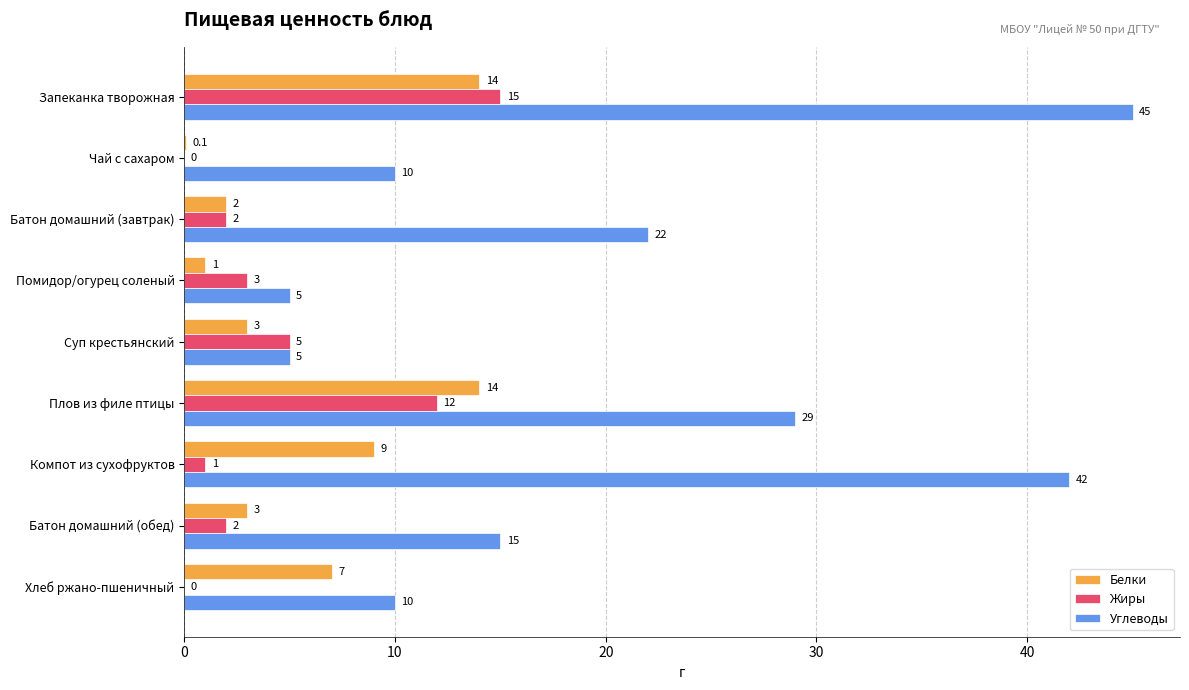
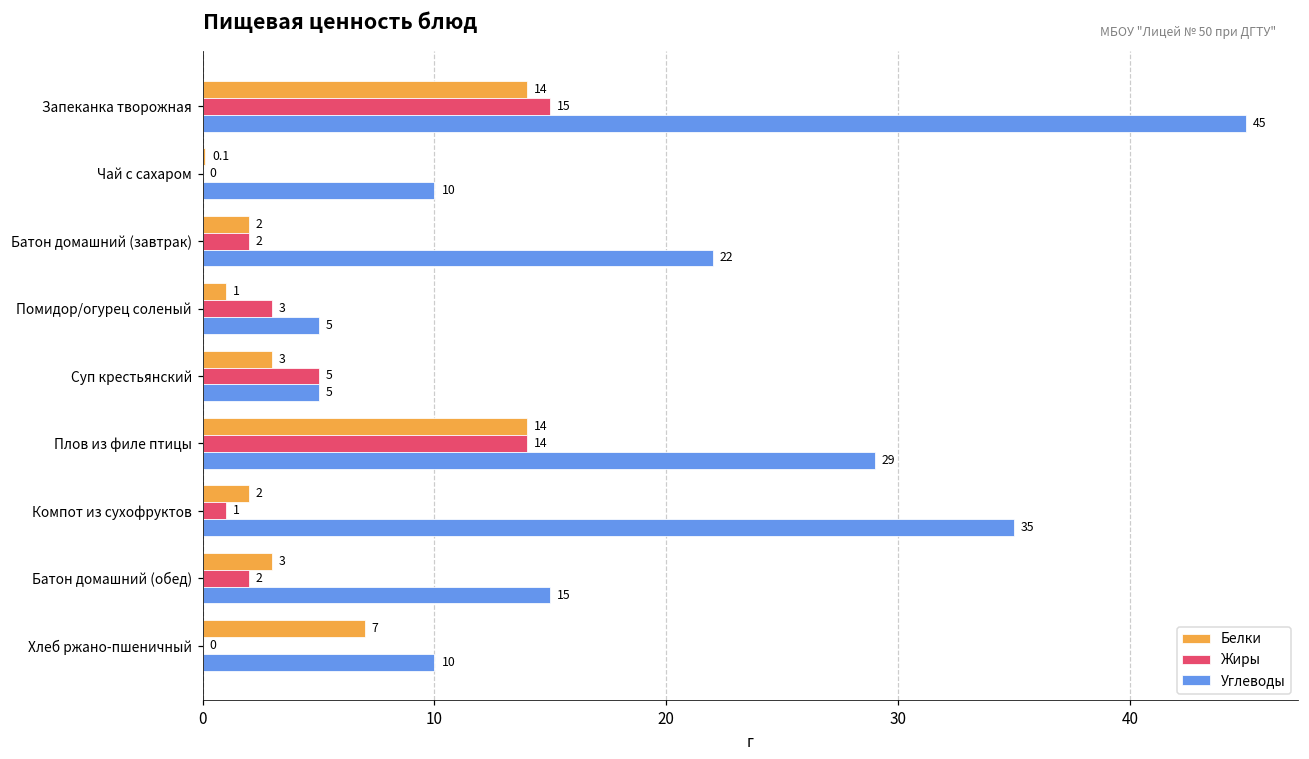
  {
    "Белки": {
      "Запеканка творожная": 14,
      "Чай с сахаром": 0.1,
      "Батон домашний (завтрак)": 2,
      "Помидор/огурец соленый": 1,
      "Суп крестьянский": 3,
      "Плов из филе птицы": 14,
-     "Компот из сухофруктов": 9,
+     "Компот из сухофруктов": 2,
      "Батон домашний (обед)": 3,
      "Хлеб ржано-пшеничный": 7
    },
    "Жиры": {
      "Запеканка творожная": 15,
      "Чай с сахаром": 0,
      "Батон домашний (завтрак)": 2,
      "Помидор/огурец соленый": 3,
      "Суп крестьянский": 5,
-     "Плов из филе птицы": 12,
+     "Плов из филе птицы": 14,
      "Компот из сухофруктов": 1,
      "Батон домашний (обед)": 2,
      "Хлеб ржано-пшеничный": 0
    },
    "Углеводы": {
      "Запеканка творожная": 45,
      "Чай с сахаром": 10,
      "Батон домашний (завтрак)": 22,
      "Помидор/огурец соленый": 5,
      "Суп крестьянский": 5,
      "Плов из филе птицы": 29,
-     "Компот из сухофруктов": 42,
+     "Компот из сухофруктов": 35,
      "Батон домашний (обед)": 15,
      "Хлеб ржано-пшеничный": 10
    }
  }
